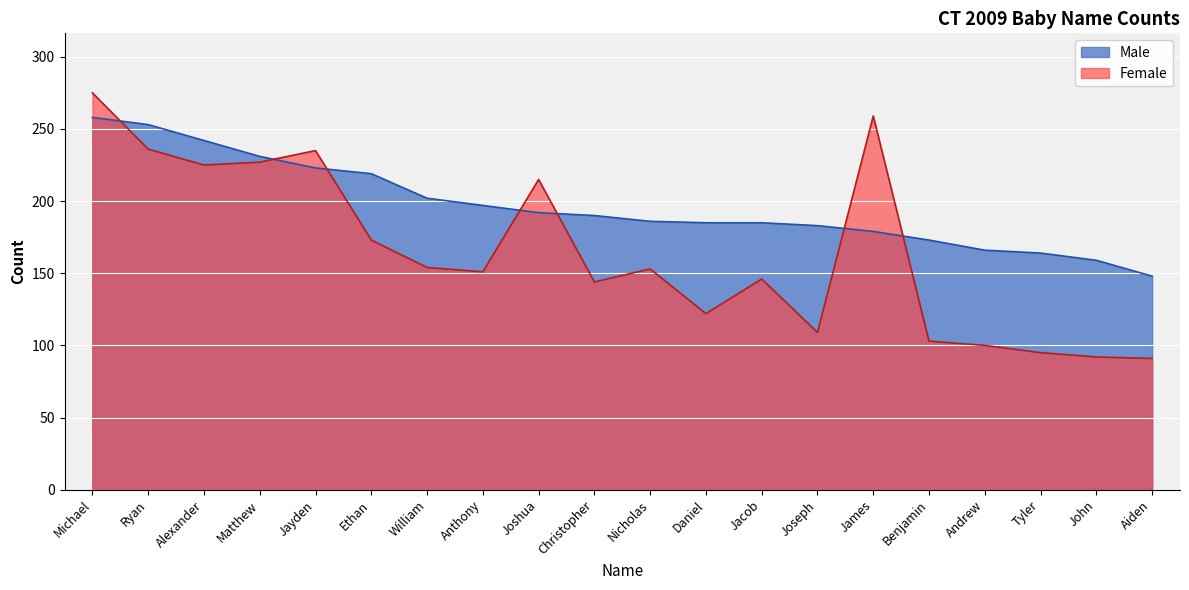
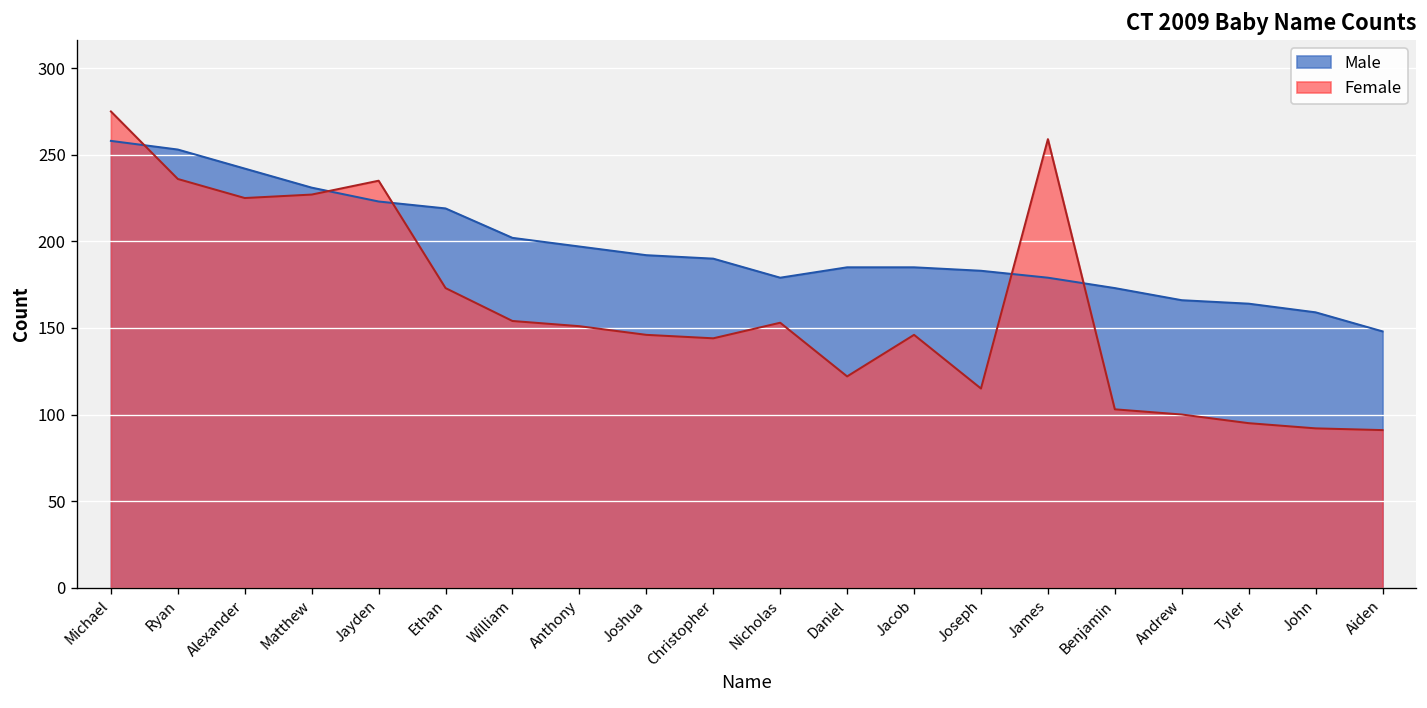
  {
    "Male": {
      "Michael": 258,
      "Ryan": 253,
      "Alexander": 242,
      "Matthew": 231,
      "Jayden": 223,
      "Ethan": 219,
      "William": 202,
      "Anthony": 197,
      "Joshua": 192,
      "Christopher": 190,
-     "Nicholas": 186,
+     "Nicholas": 179,
      "Daniel": 185,
      "Jacob": 185,
      "Joseph": 183,
      "James": 179,
      "Benjamin": 173,
      "Andrew": 166,
      "Tyler": 164,
      "John": 159,
      "Aiden": 148
    },
    "Female": {
      "Michael": 275,
      "Ryan": 236,
      "Alexander": 225,
      "Matthew": 227,
      "Jayden": 235,
      "Ethan": 173,
      "William": 154,
      "Anthony": 151,
-     "Joshua": 215,
+     "Joshua": 146,
      "Christopher": 144,
      "Nicholas": 153,
      "Daniel": 122,
      "Jacob": 146,
-     "Joseph": 109,
+     "Joseph": 115,
      "James": 259,
      "Benjamin": 103,
      "Andrew": 100,
      "Tyler": 95,
      "John": 92,
      "Aiden": 91
    }
  }
